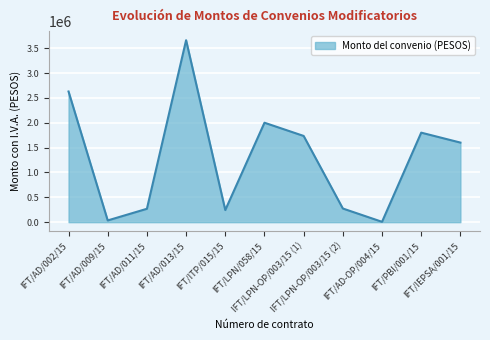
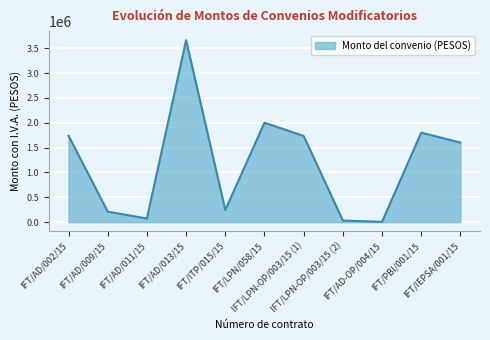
  {
-   "IFT/AD/002/15": 2600000,
-   "IFT/AD/009/15": 0,
-   "IFT/AD/011/15": 300000,
+   "IFT/AD/002/15": 1700000,
+   "IFT/AD/009/15": 200000,
+   "IFT/AD/011/15": 100000,
    "IFT/AD/013/15": 3700000,
    "IFT/ITP/015/15": 200000,
    "IFT/LPN/058/15": 2000000,
    "IFT/LPN-OP/003/15 (1)": 1700000,
-   "IFT/LPN-OP/003/15 (2)": 300000,
+   "IFT/LPN-OP/003/15 (2)": 0,
    "IFT/AD-OP/004/15": 0,
    "IFT/PBI/001/15": 1800000,
    "IFT/IEPSA/001/15": 1600000
  }
